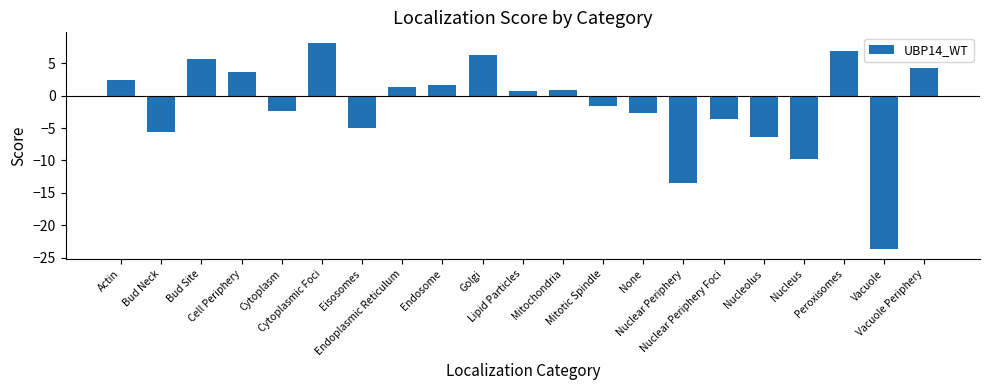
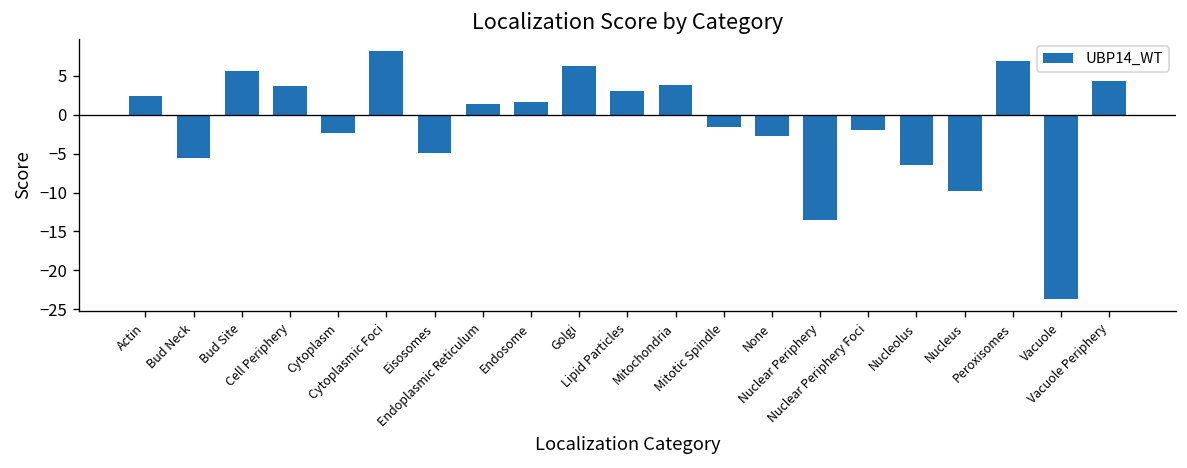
  {
    "Actin": 2,
    "Bud Neck": -6,
    "Bud Site": 6,
    "Cell Periphery": 4,
    "Cytoplasm": -2,
    "Cytoplasmic Foci": 8,
    "Eisosomes": -5,
    "Endoplasmic Reticulum": 1,
    "Endosome": 2,
    "Golgi": 6,
-   "Lipid Particles": 1,
-   "Mitochondria": 1,
+   "Lipid Particles": 3,
+   "Mitochondria": 4,
    "Mitotic Spindle": -2,
    "None": -3,
    "Nuclear Periphery": -14,
-   "Nuclear Periphery Foci": -4,
+   "Nuclear Periphery Foci": -2,
    "Nucleolus": -6,
    "Nucleus": -10,
    "Peroxisomes": 7,
    "Vacuole": -24,
    "Vacuole Periphery": 4
  }
